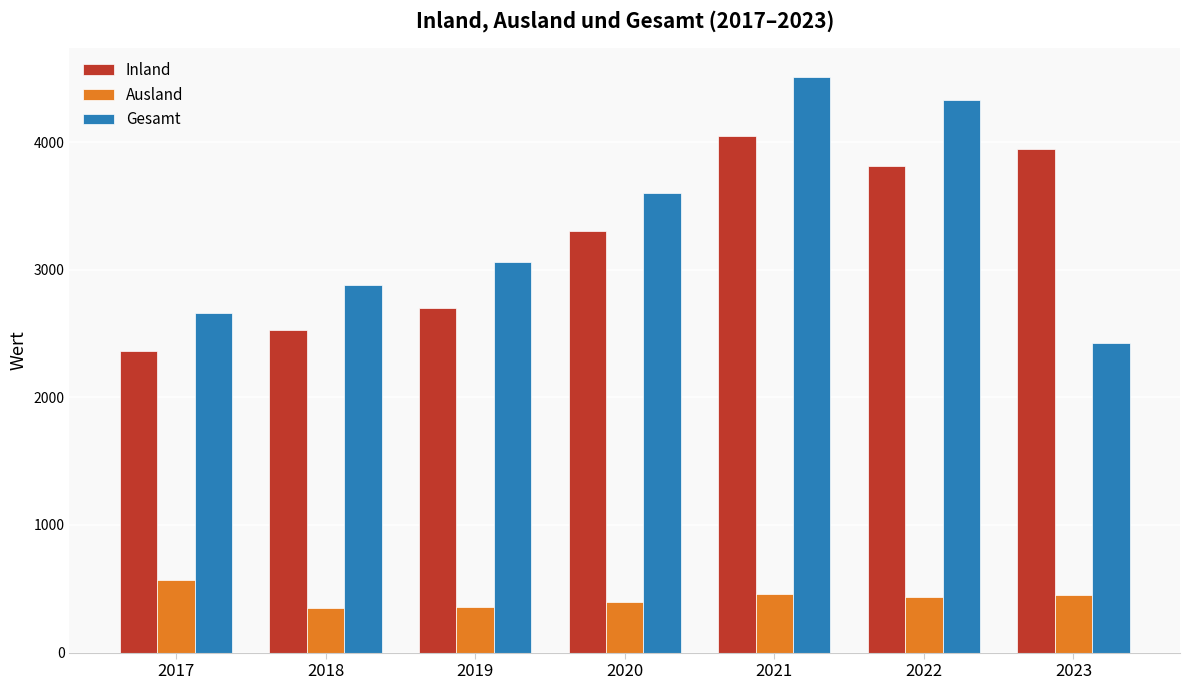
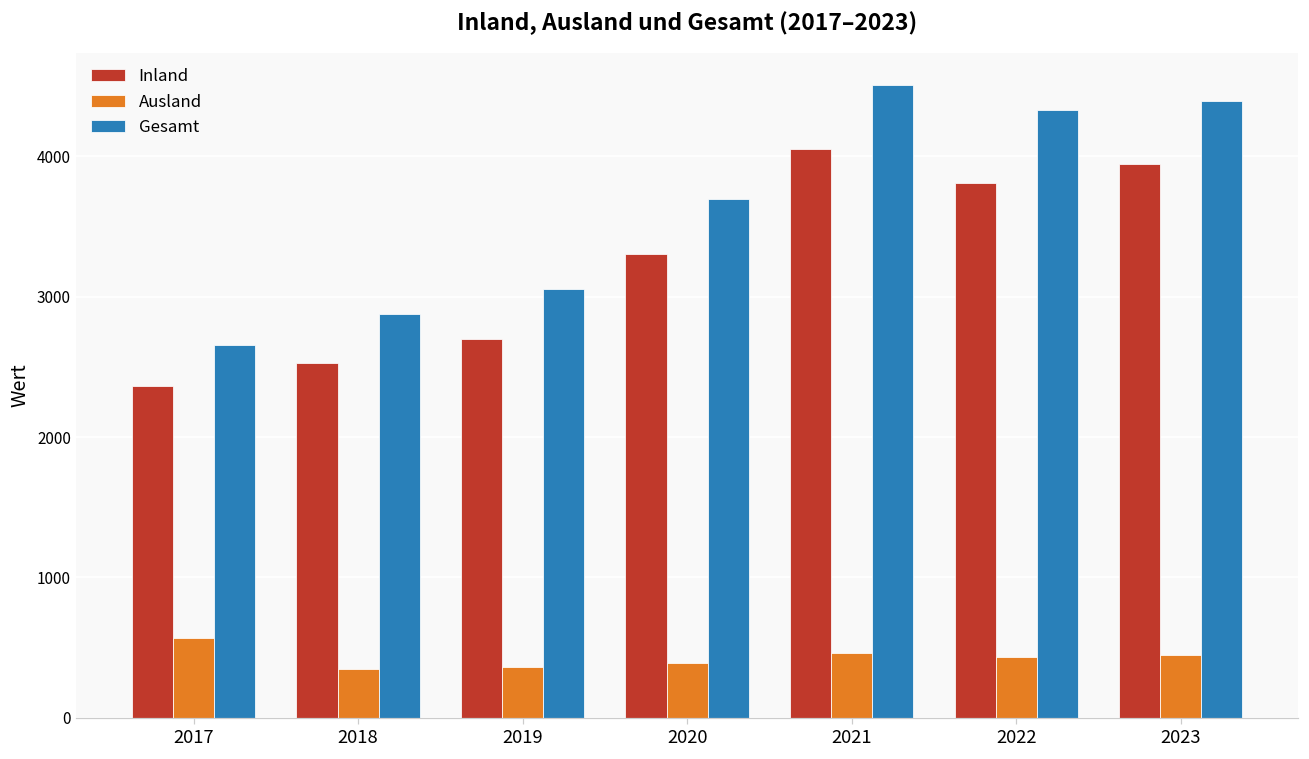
  {
    "Inland": {
      "2017": 2360,
      "2018": 2530,
      "2019": 2700,
      "2020": 3310,
      "2021": 4050,
      "2022": 3810,
      "2023": 3940
    },
    "Ausland": {
      "2017": 570,
      "2018": 350,
      "2019": 360,
      "2020": 390,
      "2021": 460,
      "2022": 440,
      "2023": 450
    },
    "Gesamt": {
      "2017": 2660,
      "2018": 2880,
      "2019": 3060,
-     "2020": 3600,
+     "2020": 3700,
      "2021": 4510,
      "2022": 4330,
-     "2023": 2430
+     "2023": 4390
    }
  }
